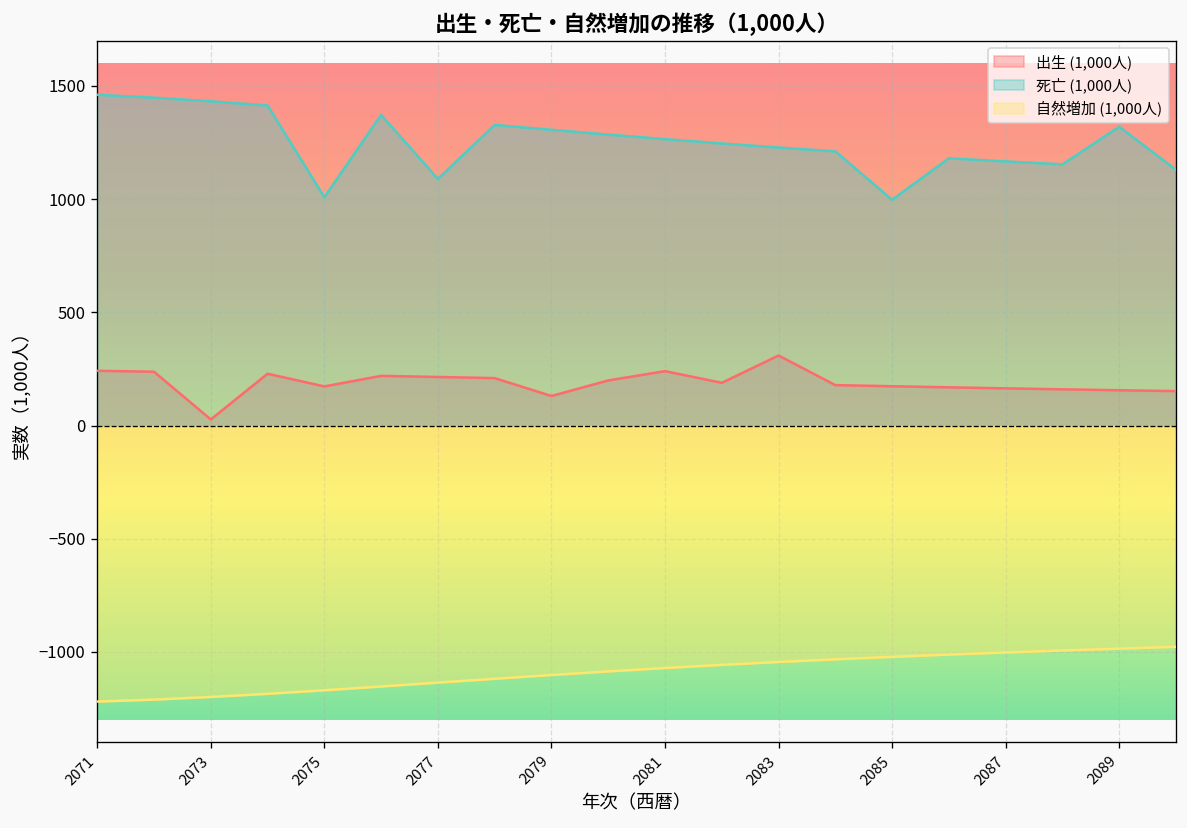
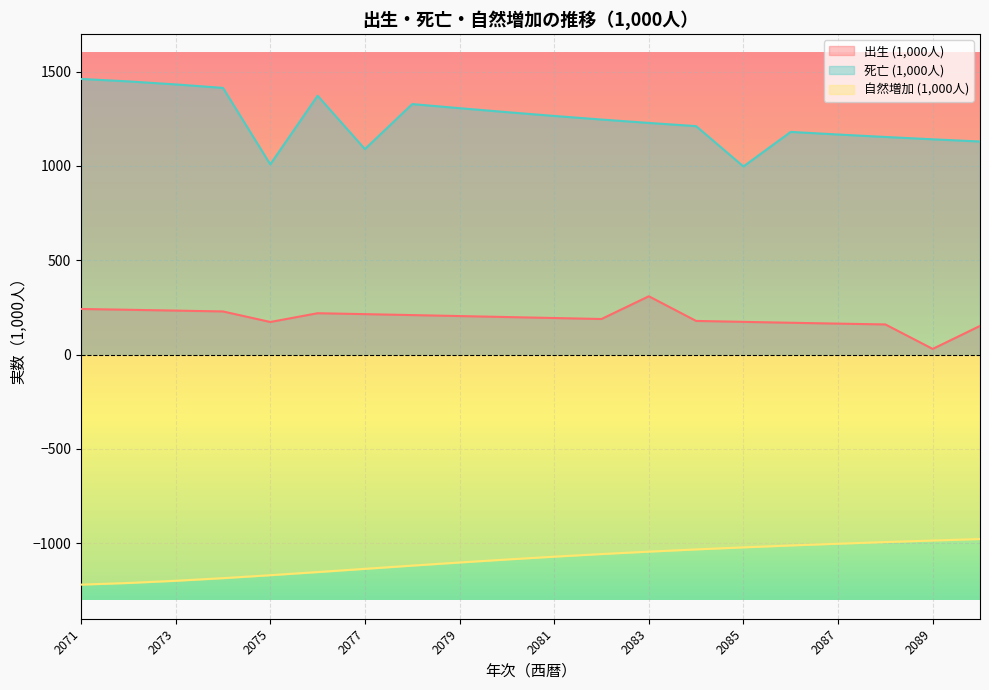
  {
    "出生 (1,000人)": {
      "2071": 240,
-     "2073": 30,
+     "2073": 230,
      "2075": 170,
      "2077": 210,
-     "2079": 130,
-     "2081": 240,
+     "2079": 200,
+     "2081": 190,
      "2083": 310,
      "2085": 170,
      "2087": 160,
-     "2089": 160
+     "2089": 30
    },
    "死亡 (1,000人)": {
      "2071": 1460,
      "2073": 1430,
      "2075": 1010,
      "2077": 1090,
      "2079": 1310,
      "2081": 1260,
      "2083": 1230,
      "2085": 1000,
      "2087": 1170,
-     "2089": 1320
+     "2089": 1140
    }
  }
